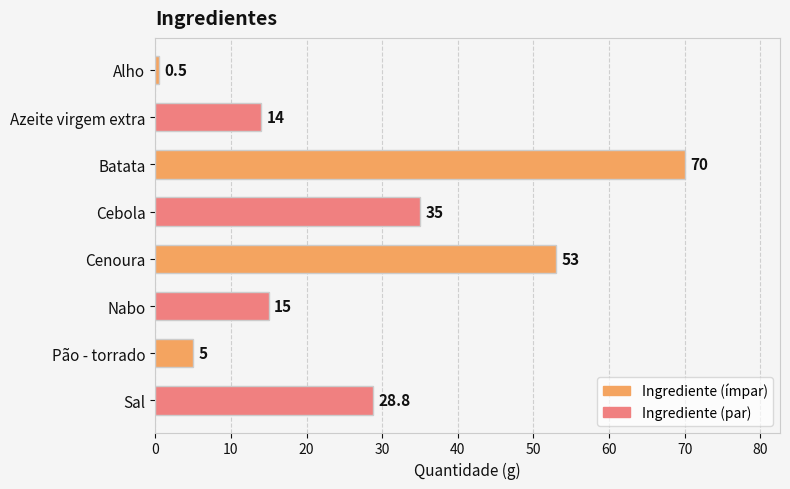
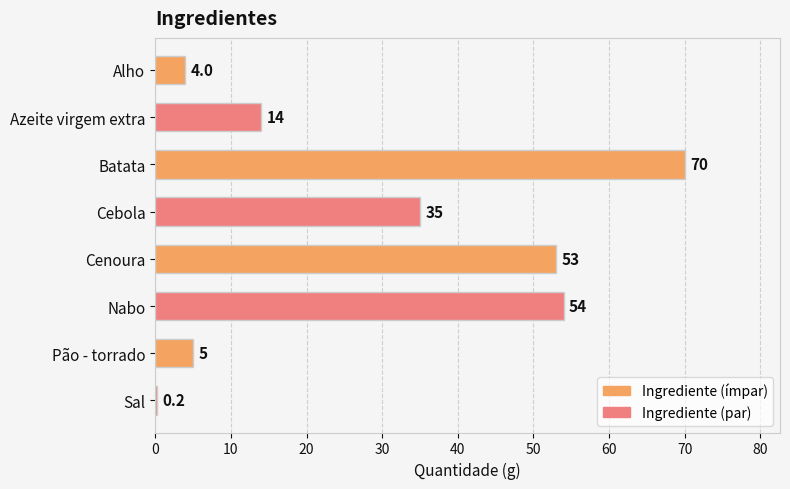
  {
-   "Alho": 0.5,
+   "Alho": 4.0,
    "Azeite virgem extra": 14,
    "Batata": 70,
    "Cebola": 35,
    "Cenoura": 53,
-   "Nabo": 15,
+   "Nabo": 54,
    "Pão - torrado": 5,
-   "Sal": 28.8
+   "Sal": 0.2
  }
